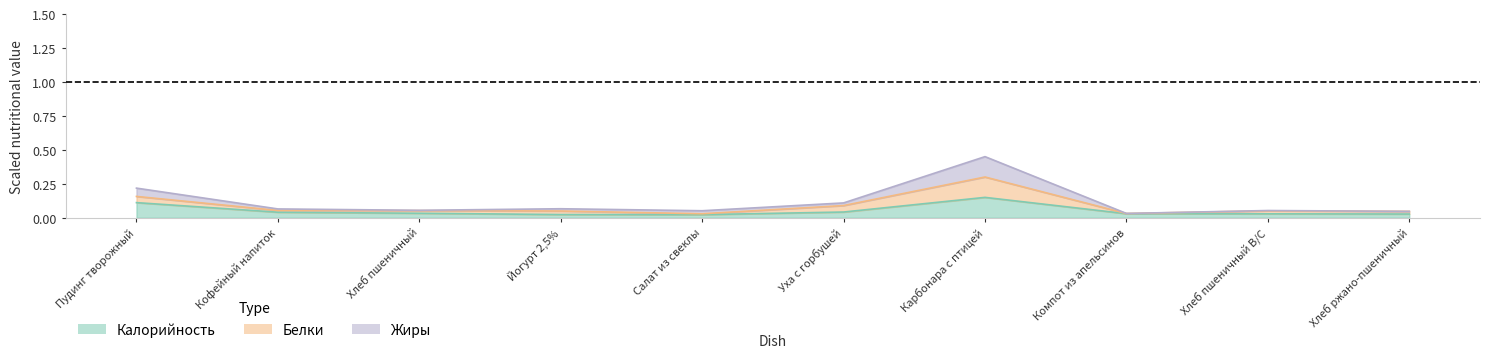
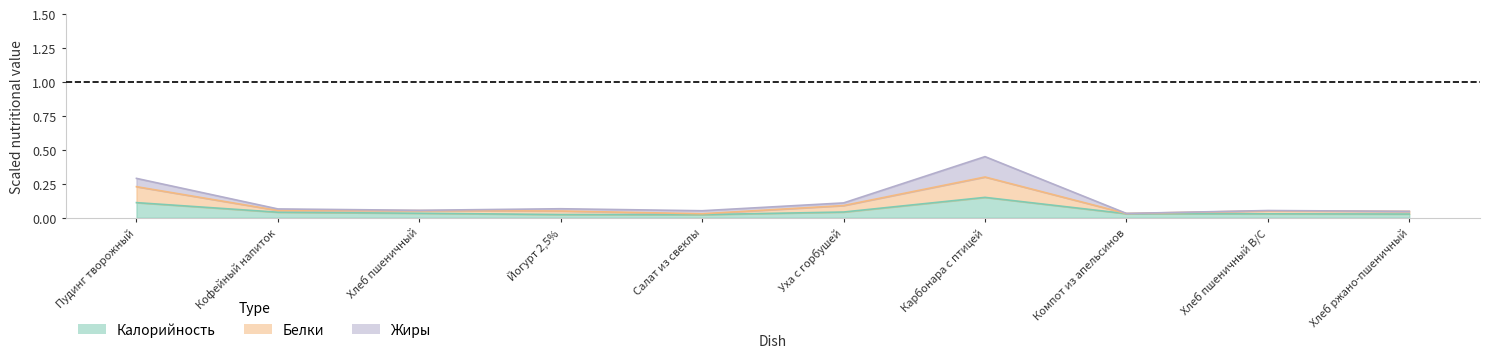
  {
    "Белки": {
-     "Пудинг творожный": 0.05,
+     "Пудинг творожный": 0.12,
      "Уха с горбушей": 0.05,
      "Карбонара с птицей": 0.15
    }
  }
